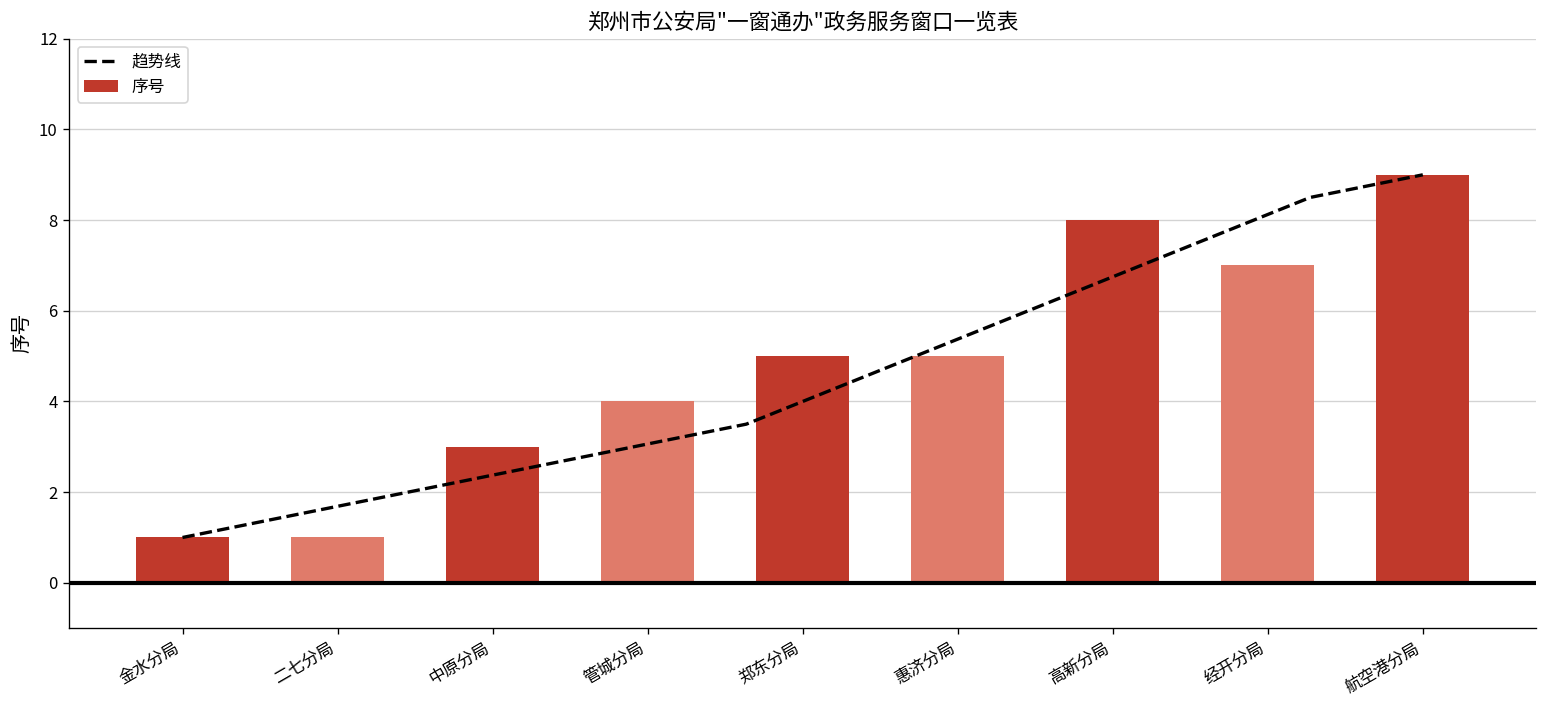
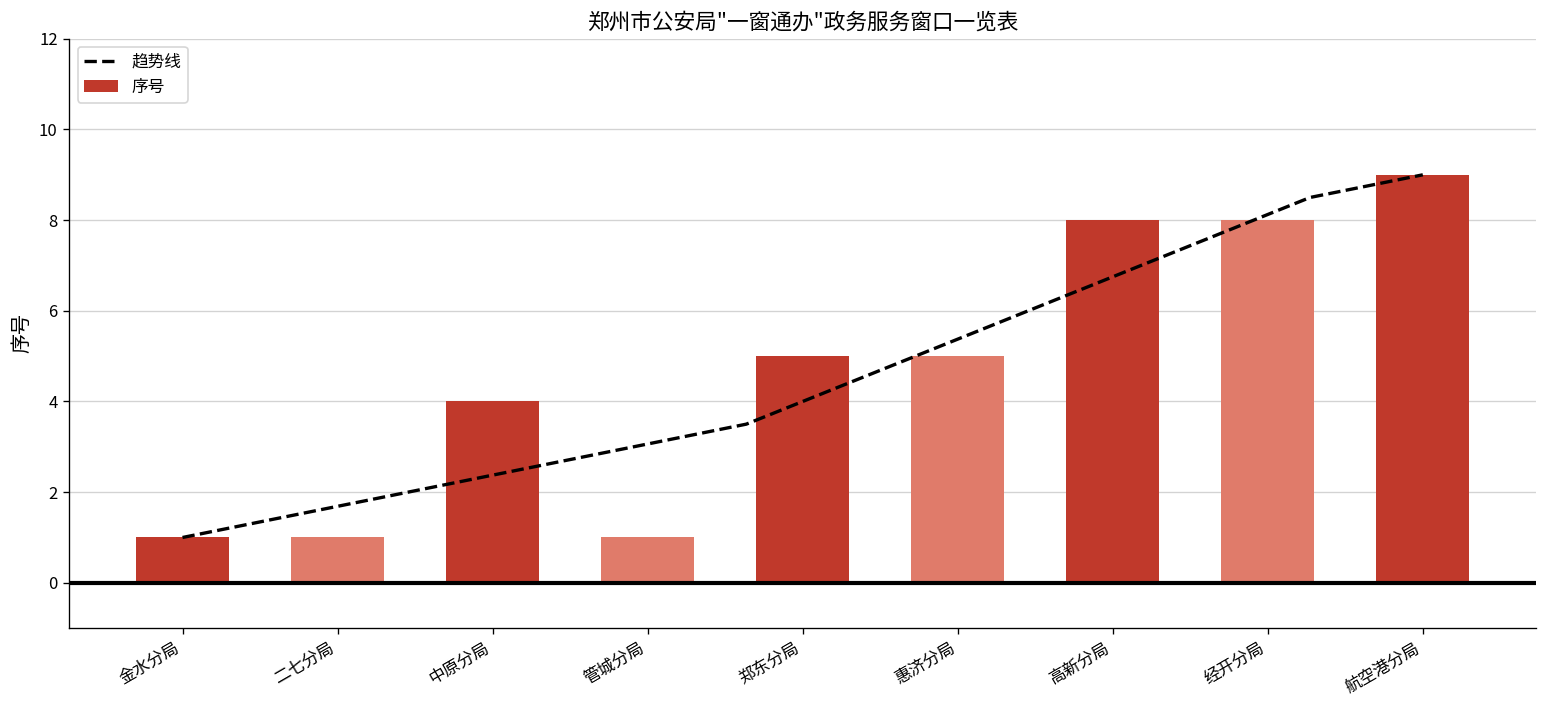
  {
    "序号": {
      "金水分局": 1,
      "二七分局": 1,
-     "中原分局": 3,
-     "管城分局": 4,
+     "中原分局": 4,
+     "管城分局": 1,
      "郑东分局": 5,
      "惠济分局": 5,
      "高新分局": 8,
-     "经开分局": 7,
+     "经开分局": 8,
      "航空港分局": 9
    },
    "趋势线": {
      "金水分局": 1,
      "航空港分局": 9
    }
  }
